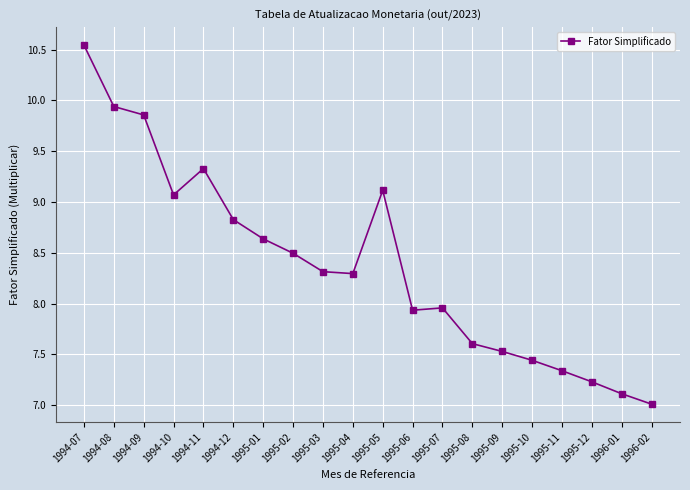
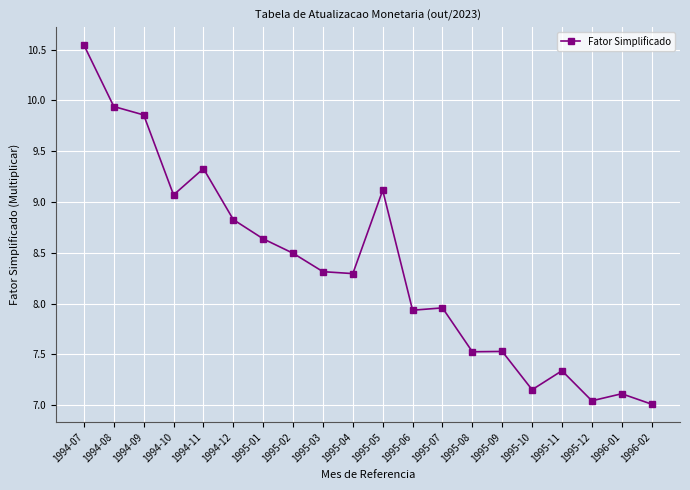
  {
    "1994-07": 10.54,
    "1994-08": 9.94,
    "1994-09": 9.86,
    "1994-10": 9.07,
    "1994-11": 9.33,
    "1994-12": 8.83,
    "1995-01": 8.64,
    "1995-02": 8.50,
    "1995-03": 8.31,
    "1995-04": 8.29,
    "1995-05": 9.11,
    "1995-06": 7.93,
    "1995-07": 7.96,
-   "1995-08": 7.61,
+   "1995-08": 7.53,
    "1995-09": 7.53,
-   "1995-10": 7.44,
+   "1995-10": 7.15,
    "1995-11": 7.34,
-   "1995-12": 7.23,
+   "1995-12": 7.04,
    "1996-01": 7.11,
    "1996-02": 7.01
  }
